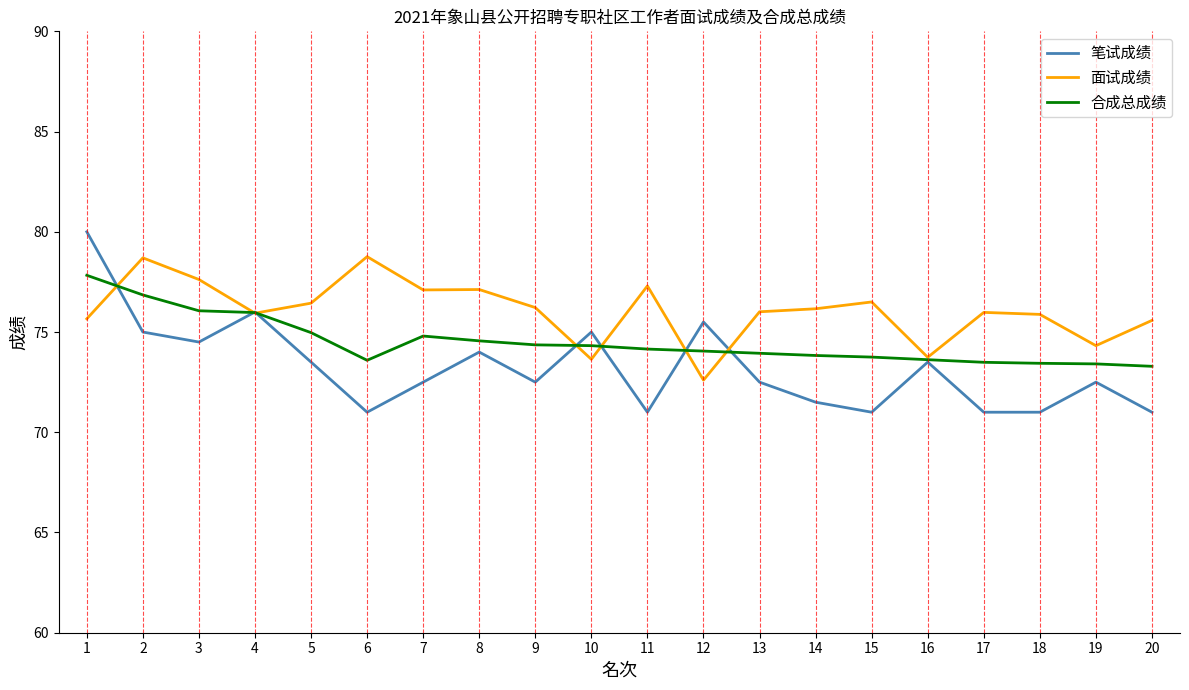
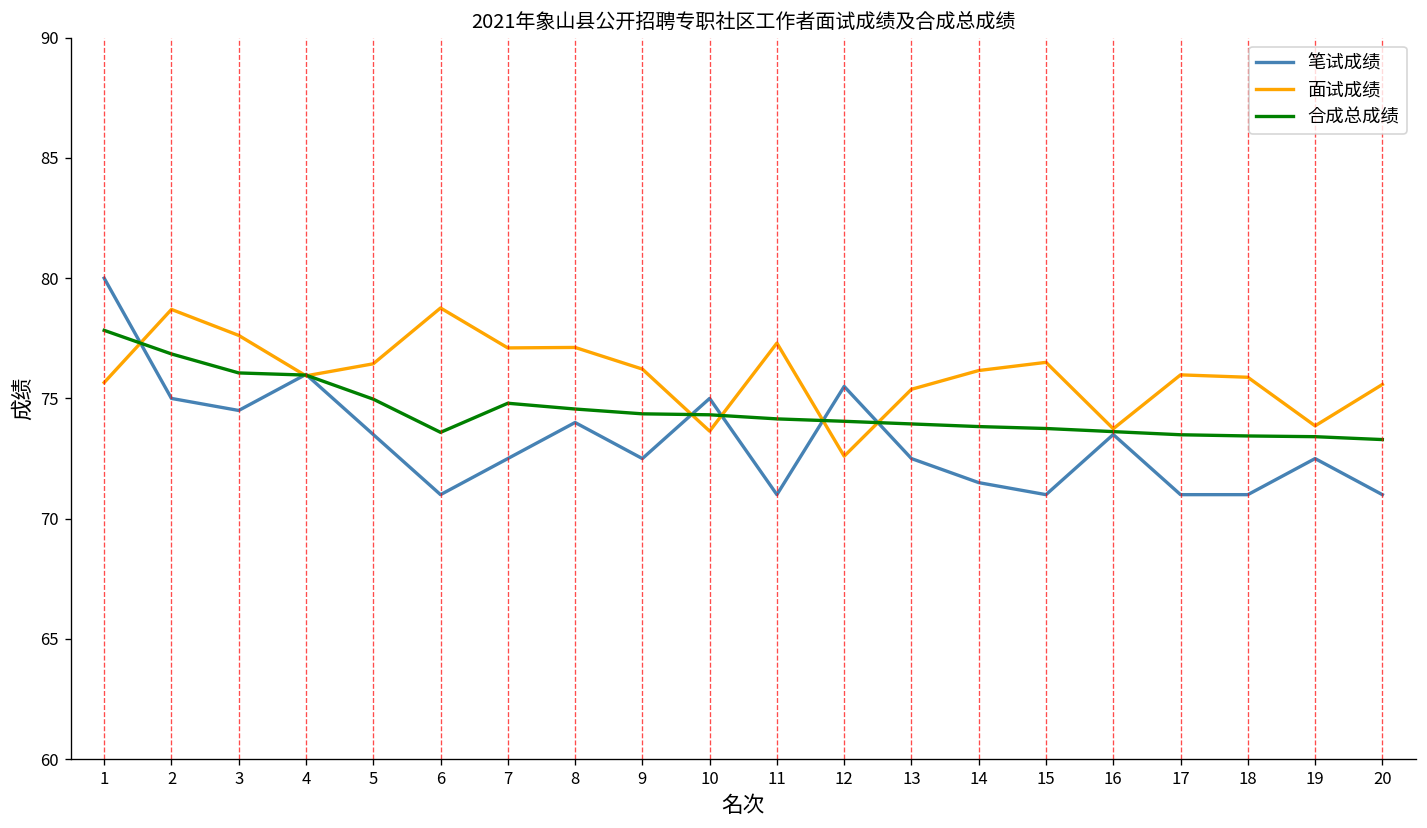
  {
    "笔试成绩": {
      "1": 80.0,
      "2": 75.0,
      "3": 74.5,
      "5": 73.5,
      "6": 71.0,
      "7": 72.5,
      "8": 74.0,
      "9": 72.5,
      "10": 75.0,
      "11": 71.0,
      "12": 75.5,
      "13": 72.5,
      "14": 71.5,
      "15": 71.0,
      "17": 71.0,
      "18": 71.0,
      "19": 72.5,
      "20": 71.0
    },
    "面试成绩": {
      "1": 75.7,
      "2": 78.7,
      "3": 77.6,
      "5": 76.4,
      "6": 78.8,
      "7": 77.1,
      "8": 77.1,
      "9": 76.2,
      "10": 73.6,
      "11": 77.3,
      "12": 72.6,
-     "13": 76.0,
+     "13": 75.4,
      "14": 76.2,
      "15": 76.5,
      "17": 76.0,
      "18": 75.9,
-     "19": 74.3,
+     "19": 73.9,
      "20": 75.6
    },
    "合成总成绩": {
      "1": 77.8,
      "2": 76.9,
      "3": 76.1,
      "5": 75.0,
      "6": 73.6,
      "7": 74.8,
      "8": 74.6,
      "9": 74.4,
      "10": 74.3,
      "11": 74.2,
      "12": 74.1,
      "13": 73.9,
      "14": 73.8,
      "15": 73.8,
      "17": 73.5,
      "18": 73.4,
      "19": 73.4,
      "20": 73.3
    }
  }
